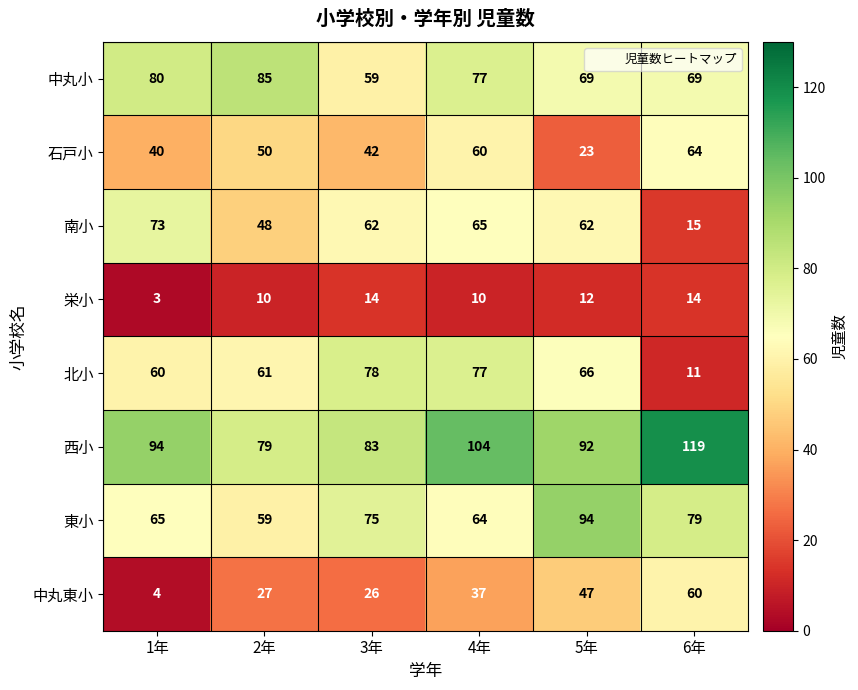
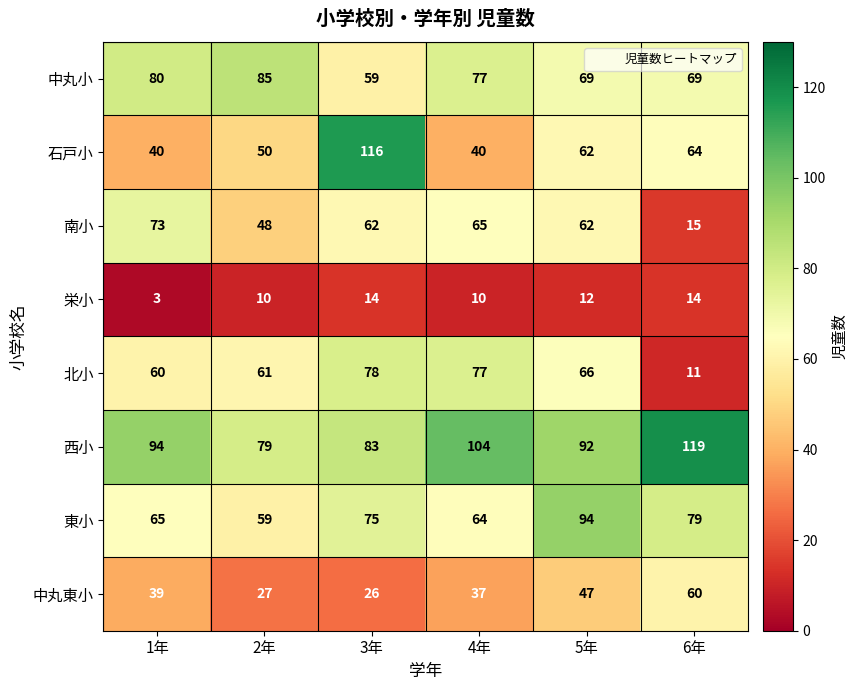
  {
    "中丸小": {
      "1年": 80,
      "2年": 85,
      "3年": 59,
      "4年": 77,
      "5年": 69,
      "6年": 69
    },
    "石戸小": {
      "1年": 40,
      "2年": 50,
-     "3年": 42,
-     "4年": 60,
-     "5年": 23,
+     "3年": 116,
+     "4年": 40,
+     "5年": 62,
      "6年": 64
    },
    "南小": {
      "1年": 73,
      "2年": 48,
      "3年": 62,
      "4年": 65,
      "5年": 62,
      "6年": 15
    },
    "栄小": {
      "1年": 3,
      "2年": 10,
      "3年": 14,
      "4年": 10,
      "5年": 12,
      "6年": 14
    },
    "北小": {
      "1年": 60,
      "2年": 61,
      "3年": 78,
      "4年": 77,
      "5年": 66,
      "6年": 11
    },
    "西小": {
      "1年": 94,
      "2年": 79,
      "3年": 83,
      "4年": 104,
      "5年": 92,
      "6年": 119
    },
    "東小": {
      "1年": 65,
      "2年": 59,
      "3年": 75,
      "4年": 64,
      "5年": 94,
      "6年": 79
    },
    "中丸東小": {
-     "1年": 4,
+     "1年": 39,
      "2年": 27,
      "3年": 26,
      "4年": 37,
      "5年": 47,
      "6年": 60
    }
  }
